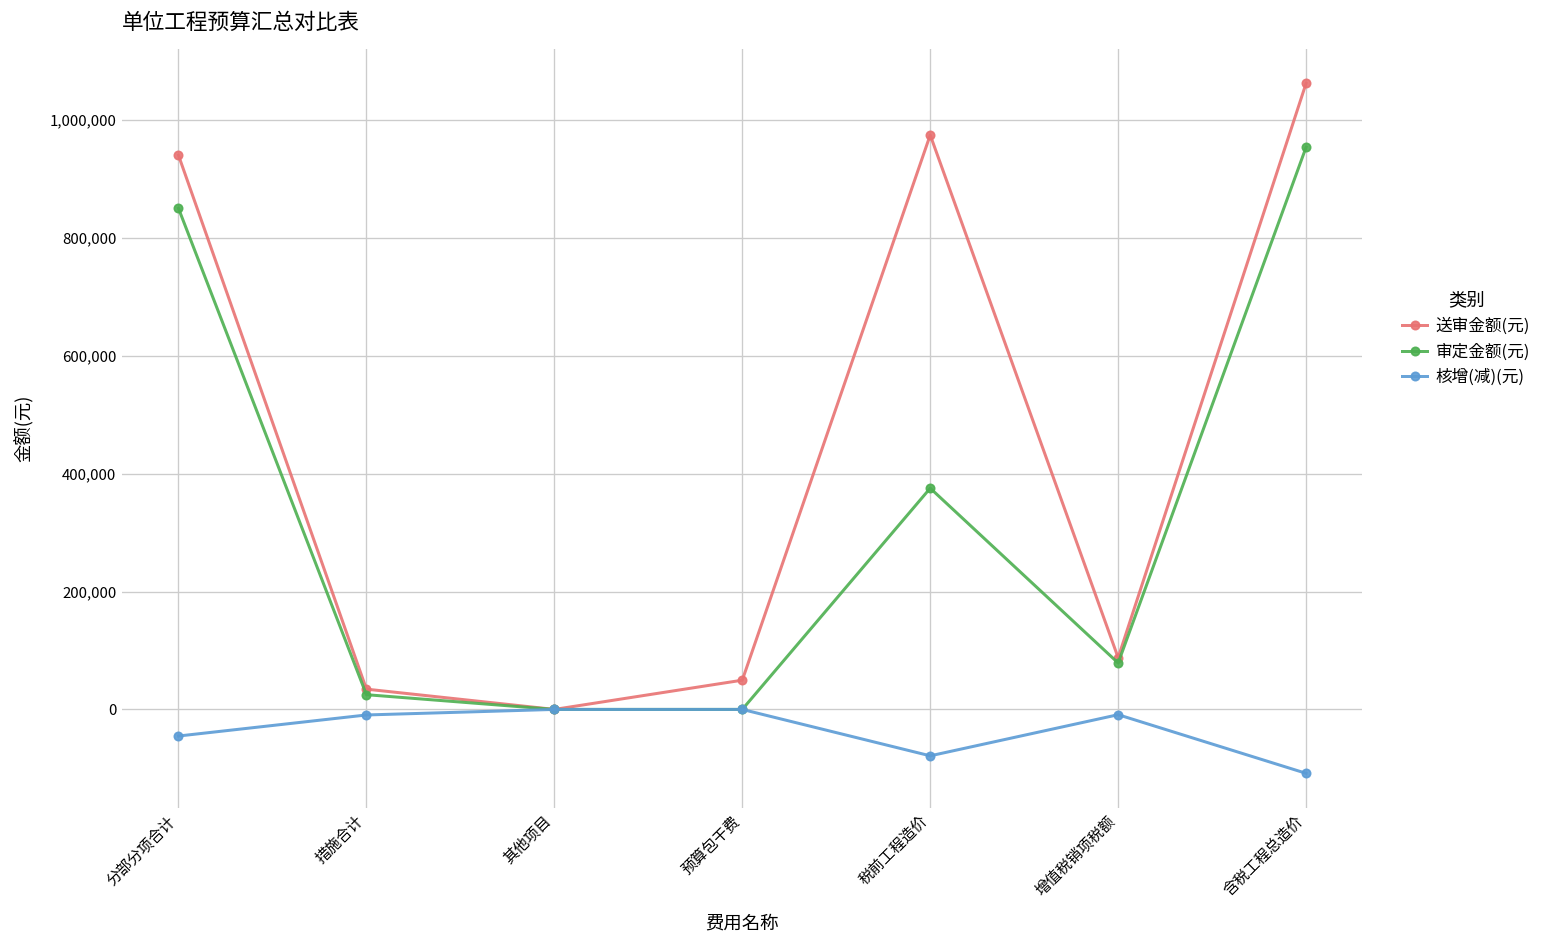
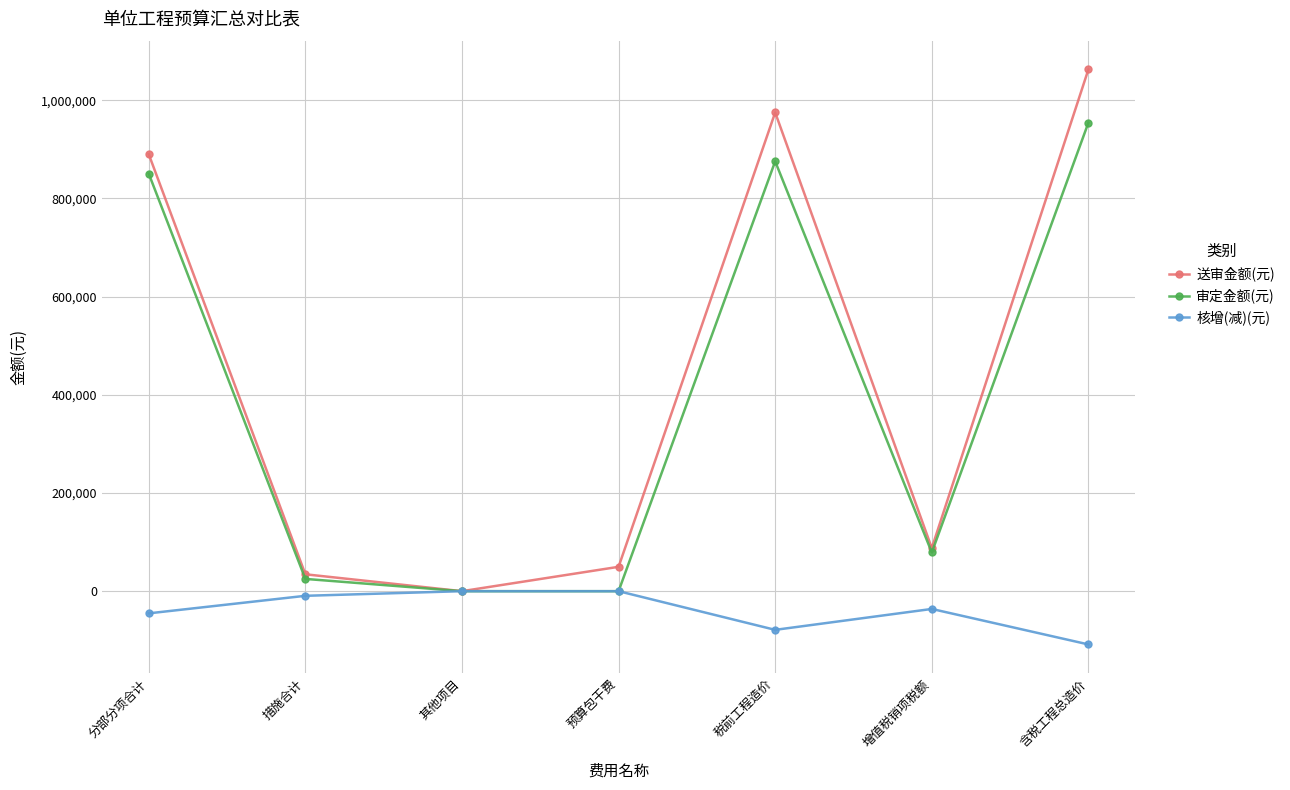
  {
    "送审金额(元)": {
-     "分部分项合计": "940,000",
+     "分部分项合计": "890,000",
      "措施合计": "30,000",
      "预算包干费": "50,000",
      "税前工程造价": "970,000",
      "增值税销项税额": "90,000",
      "含税工程总造价": "1,060,000"
    },
    "审定金额(元)": {
      "分部分项合计": "850,000",
      "措施合计": "20,000",
-     "税前工程造价": "380,000",
+     "税前工程造价": "880,000",
      "增值税销项税额": "80,000",
      "含税工程总造价": "950,000"
    },
    "核增(减)(元)": {
      "分部分项合计": "-50,000",
      "措施合计": "-10,000",
      "税前工程造价": "-80,000",
-     "增值税销项税额": "-10,000",
+     "增值税销项税额": "-40,000",
      "含税工程总造价": "-110,000"
    }
  }
